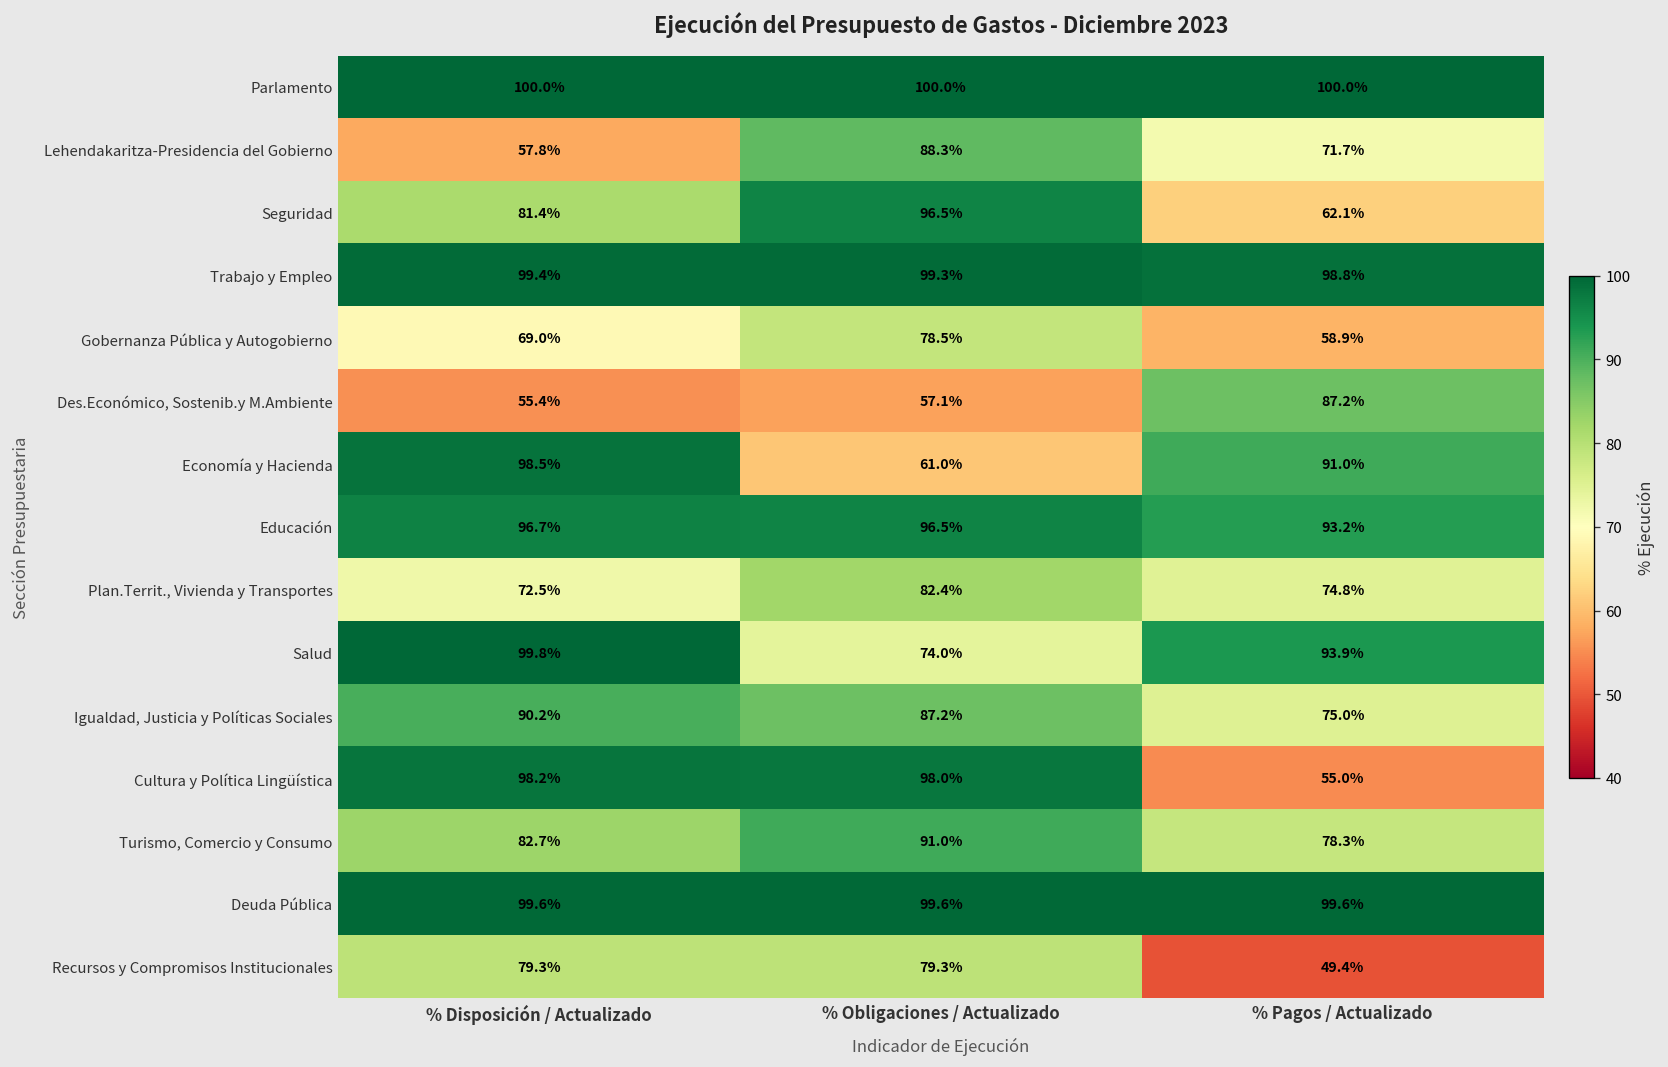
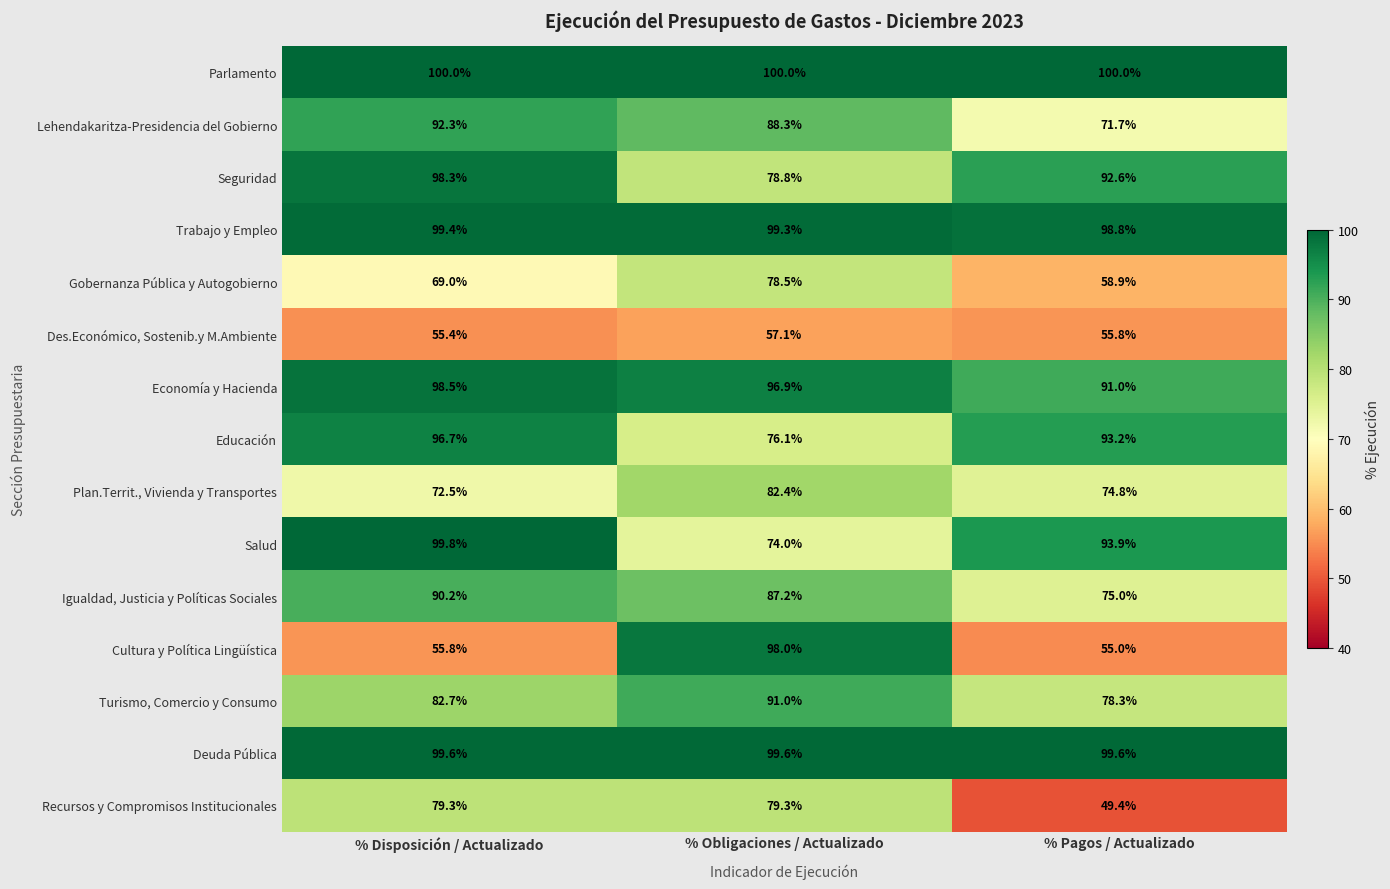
  {
    "Parlamento": {
      "% Disposición / Actualizado": "100.0%",
      "% Obligaciones / Actualizado": "100.0%",
      "% Pagos / Actualizado": "100.0%"
    },
    "Lehendakaritza-Presidencia del Gobierno": {
-     "% Disposición / Actualizado": "57.8%",
+     "% Disposición / Actualizado": "92.3%",
      "% Obligaciones / Actualizado": "88.3%",
      "% Pagos / Actualizado": "71.7%"
    },
    "Seguridad": {
-     "% Disposición / Actualizado": "81.4%",
-     "% Obligaciones / Actualizado": "96.5%",
-     "% Pagos / Actualizado": "62.1%"
+     "% Disposición / Actualizado": "98.3%",
+     "% Obligaciones / Actualizado": "78.8%",
+     "% Pagos / Actualizado": "92.6%"
    },
    "Trabajo y Empleo": {
      "% Disposición / Actualizado": "99.4%",
      "% Obligaciones / Actualizado": "99.3%",
      "% Pagos / Actualizado": "98.8%"
    },
    "Gobernanza Pública y Autogobierno": {
      "% Disposición / Actualizado": "69.0%",
      "% Obligaciones / Actualizado": "78.5%",
      "% Pagos / Actualizado": "58.9%"
    },
    "Des.Económico, Sostenib.y M.Ambiente": {
      "% Disposición / Actualizado": "55.4%",
      "% Obligaciones / Actualizado": "57.1%",
-     "% Pagos / Actualizado": "87.2%"
+     "% Pagos / Actualizado": "55.8%"
    },
    "Economía y Hacienda": {
      "% Disposición / Actualizado": "98.5%",
-     "% Obligaciones / Actualizado": "61.0%",
+     "% Obligaciones / Actualizado": "96.9%",
      "% Pagos / Actualizado": "91.0%"
    },
    "Educación": {
      "% Disposición / Actualizado": "96.7%",
-     "% Obligaciones / Actualizado": "96.5%",
+     "% Obligaciones / Actualizado": "76.1%",
      "% Pagos / Actualizado": "93.2%"
    },
    "Plan.Territ., Vivienda y Transportes": {
      "% Disposición / Actualizado": "72.5%",
      "% Obligaciones / Actualizado": "82.4%",
      "% Pagos / Actualizado": "74.8%"
    },
    "Salud": {
      "% Disposición / Actualizado": "99.8%",
      "% Obligaciones / Actualizado": "74.0%",
      "% Pagos / Actualizado": "93.9%"
    },
    "Igualdad, Justicia y Políticas Sociales": {
      "% Disposición / Actualizado": "90.2%",
      "% Obligaciones / Actualizado": "87.2%",
      "% Pagos / Actualizado": "75.0%"
    },
    "Cultura y Política Lingüística": {
-     "% Disposición / Actualizado": "98.2%",
+     "% Disposición / Actualizado": "55.8%",
      "% Obligaciones / Actualizado": "98.0%",
      "% Pagos / Actualizado": "55.0%"
    },
    "Turismo, Comercio y Consumo": {
      "% Disposición / Actualizado": "82.7%",
      "% Obligaciones / Actualizado": "91.0%",
      "% Pagos / Actualizado": "78.3%"
    },
    "Deuda Pública": {
      "% Disposición / Actualizado": "99.6%",
      "% Obligaciones / Actualizado": "99.6%",
      "% Pagos / Actualizado": "99.6%"
    },
    "Recursos y Compromisos Institucionales": {
      "% Disposición / Actualizado": "79.3%",
      "% Obligaciones / Actualizado": "79.3%",
      "% Pagos / Actualizado": "49.4%"
    }
  }
